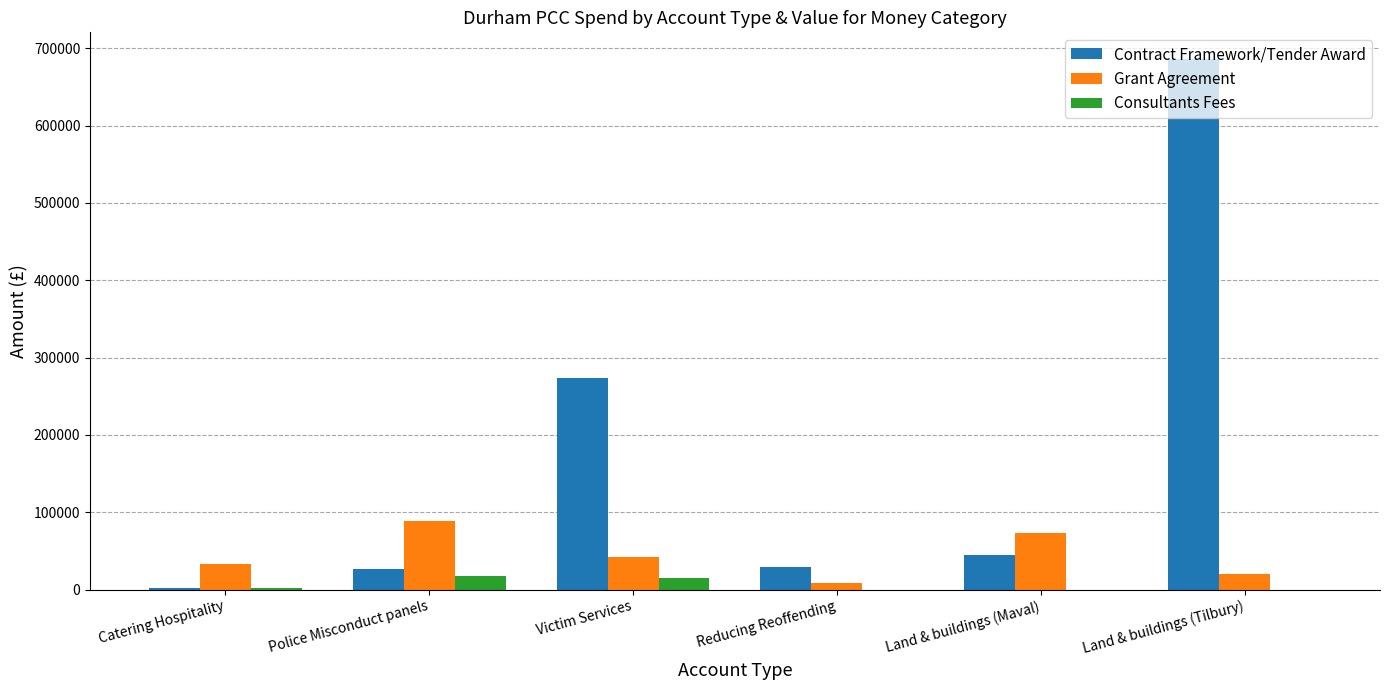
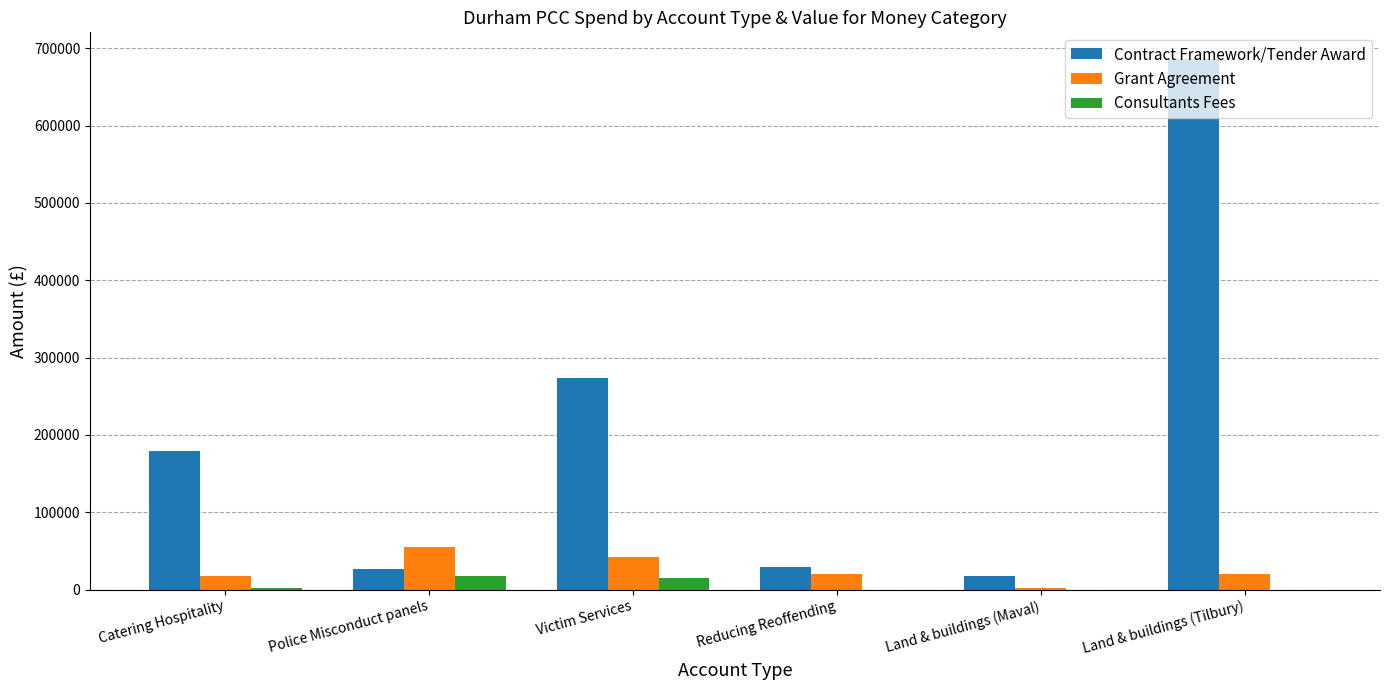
  {
    "Contract Framework/Tender Award": {
-     "Catering Hospitality": 0,
+     "Catering Hospitality": 180000,
      "Police Misconduct panels": 30000,
      "Victim Services": 270000,
      "Reducing Reoffending": 30000,
-     "Land & buildings (Maval)": 40000
+     "Land & buildings (Maval)": 20000
    },
    "Grant Agreement": {
-     "Catering Hospitality": 30000,
-     "Police Misconduct panels": 90000,
+     "Catering Hospitality": 20000,
+     "Police Misconduct panels": 50000,
      "Victim Services": 40000,
-     "Reducing Reoffending": 10000,
-     "Land & buildings (Maval)": 70000,
+     "Reducing Reoffending": 20000,
+     "Land & buildings (Maval)": 0,
      "Land & buildings (Tilbury)": 20000
    },
    "Consultants Fees": {
      "Police Misconduct panels": 20000,
      "Victim Services": 10000,
      "Reducing Reoffending": 0,
      "Land & buildings (Maval)": 0,
      "Land & buildings (Tilbury)": 0
    }
  }
